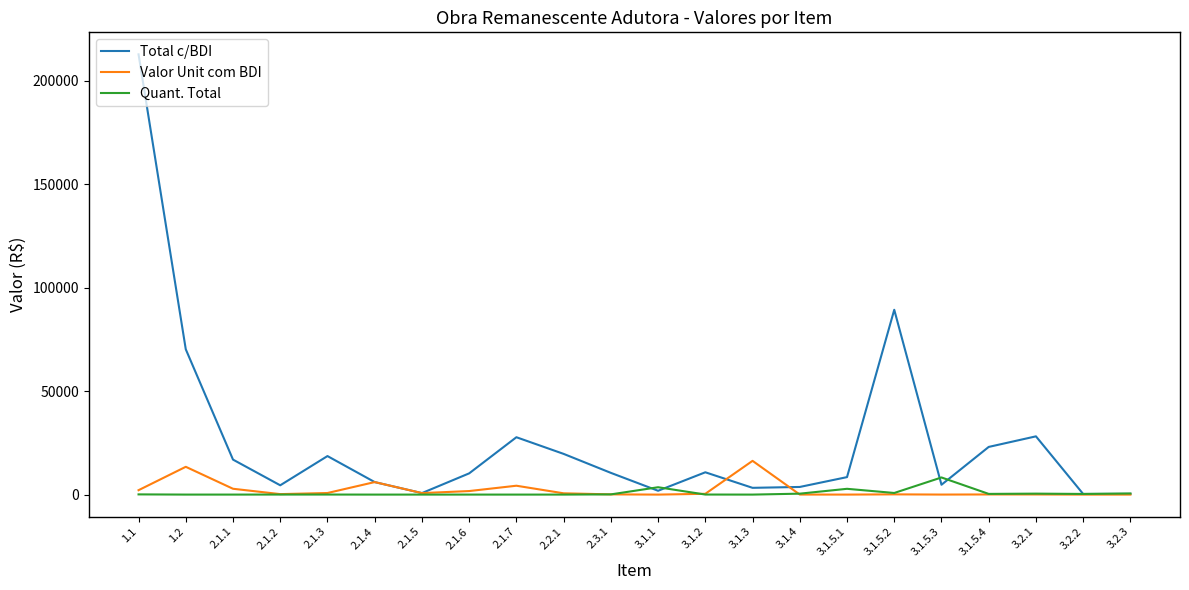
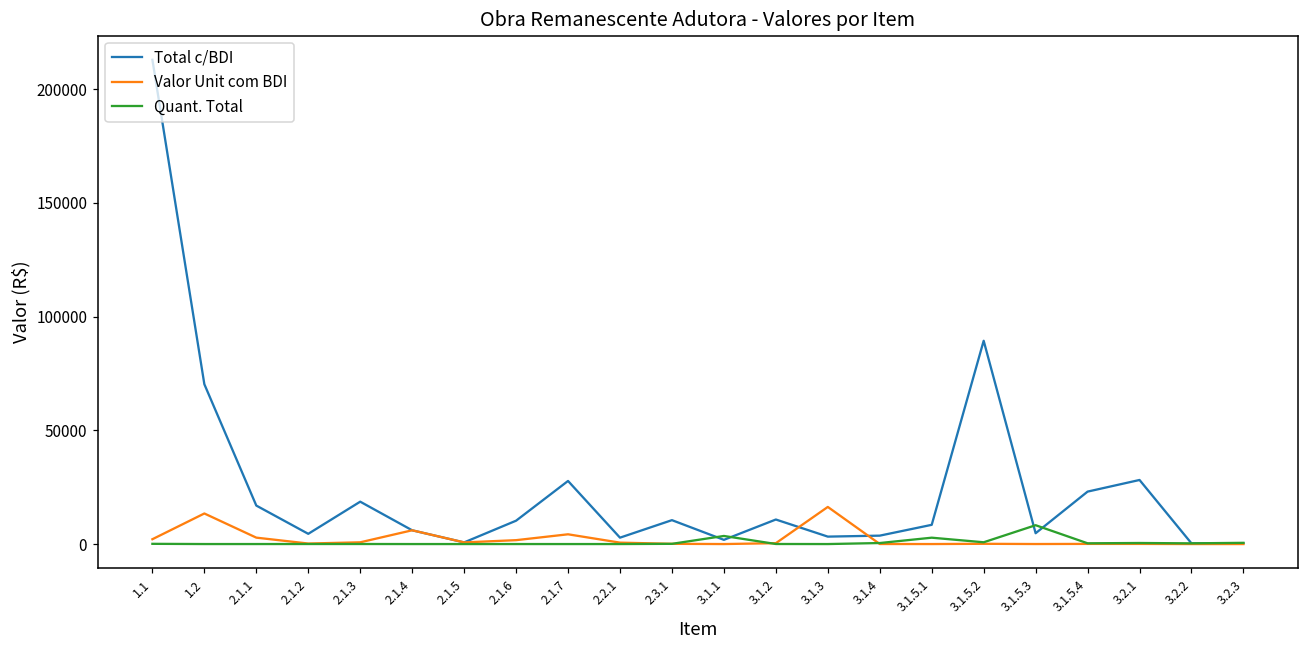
  {
    "Total c/BDI": {
      "1.2": 70000,
      "2.1.1": 17000,
      "2.1.2": 4000,
      "2.1.3": 19000,
      "2.1.6": 10000,
      "2.1.7": 28000,
-     "2.2.1": 20000,
+     "2.2.1": 3000,
      "2.3.1": 11000,
      "3.1.1": 2000,
      "3.1.2": 11000,
      "3.1.3": 3000,
      "3.1.4": 4000,
      "3.1.5.1": 8000,
      "3.1.5.2": 89000,
      "3.1.5.3": 5000,
      "3.1.5.4": 23000,
      "3.2.1": 28000
    },
    "Valor Unit com BDI": {
      "1.1": 2000,
      "1.2": 13000,
      "2.1.1": 3000,
      "2.1.6": 2000,
      "2.1.7": 4000,
      "3.1.1": 0,
      "3.1.3": 16000,
      "3.1.5.1": 0,
      "3.1.5.3": 0
    },
    "Quant. Total": {
      "1.1": 0,
      "1.2": 0,
      "2.1.1": 0,
      "2.1.4": 0,
      "2.1.6": 0,
      "2.1.7": 0,
      "3.1.1": 4000,
      "3.1.3": 0,
      "3.1.5.1": 3000,
      "3.1.5.3": 8000
    }
  }
